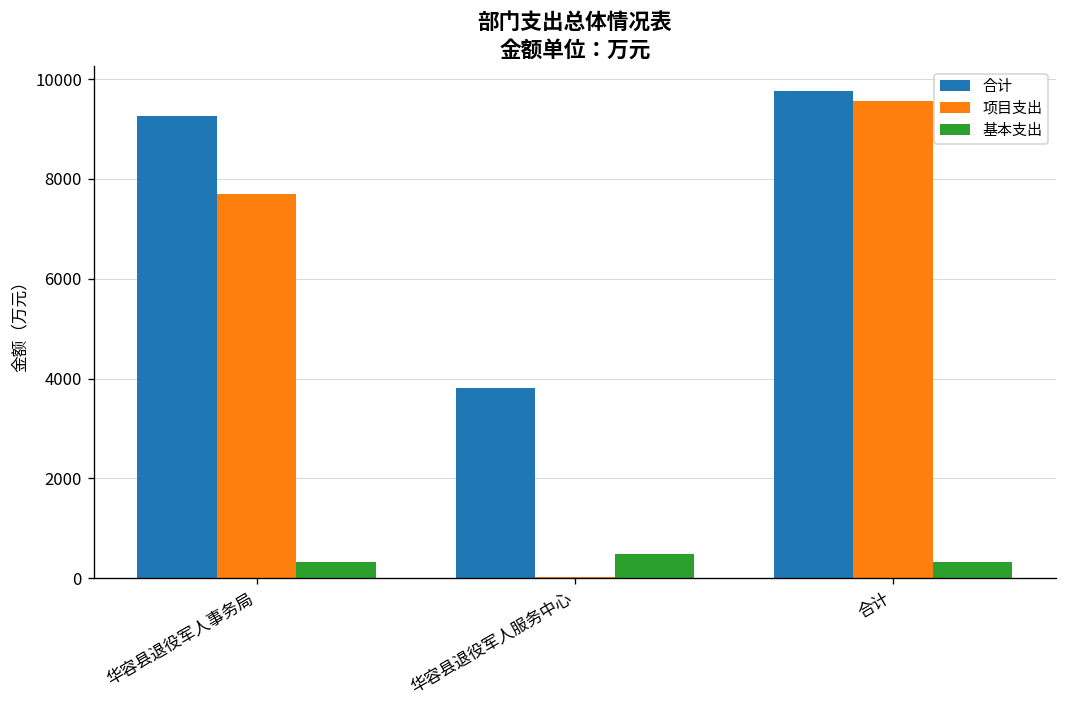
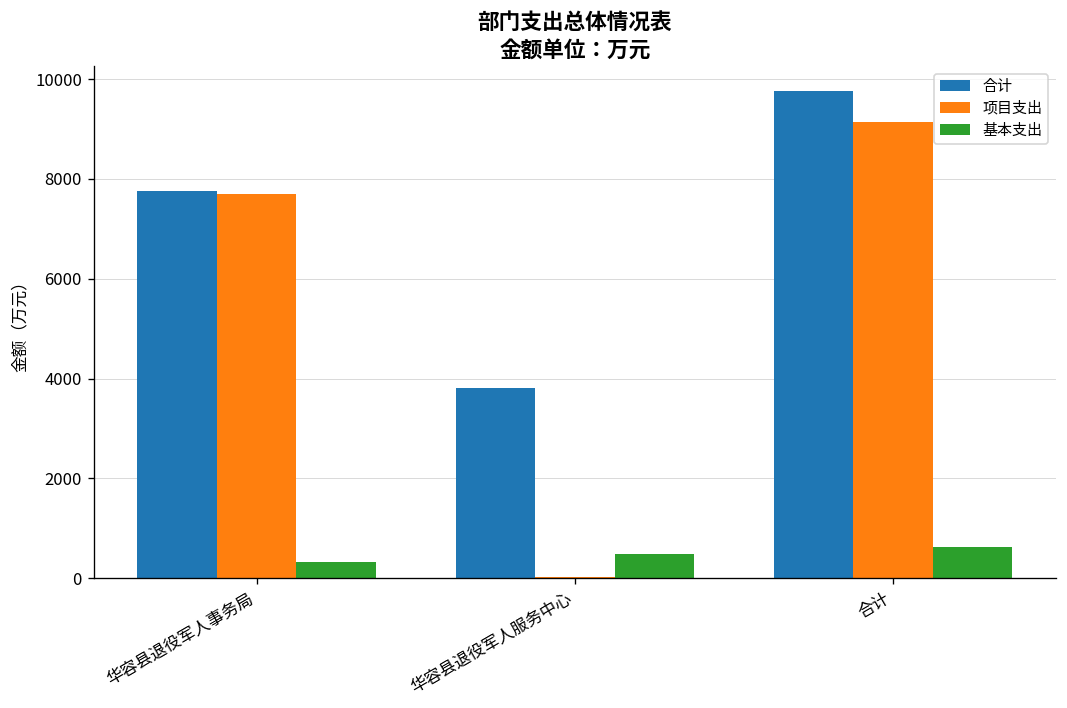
  {
    "合计": {
-     "华容县退役军人事务局": 9300,
+     "华容县退役军人事务局": 7800,
      "华容县退役军人服务中心": 3800,
      "合计": 9800
    },
    "项目支出": {
      "华容县退役军人事务局": 7700,
-     "合计": 9600
+     "合计": 9100
    },
    "基本支出": {
      "华容县退役军人事务局": 300,
      "华容县退役军人服务中心": 500,
-     "合计": 300
+     "合计": 600
    }
  }
